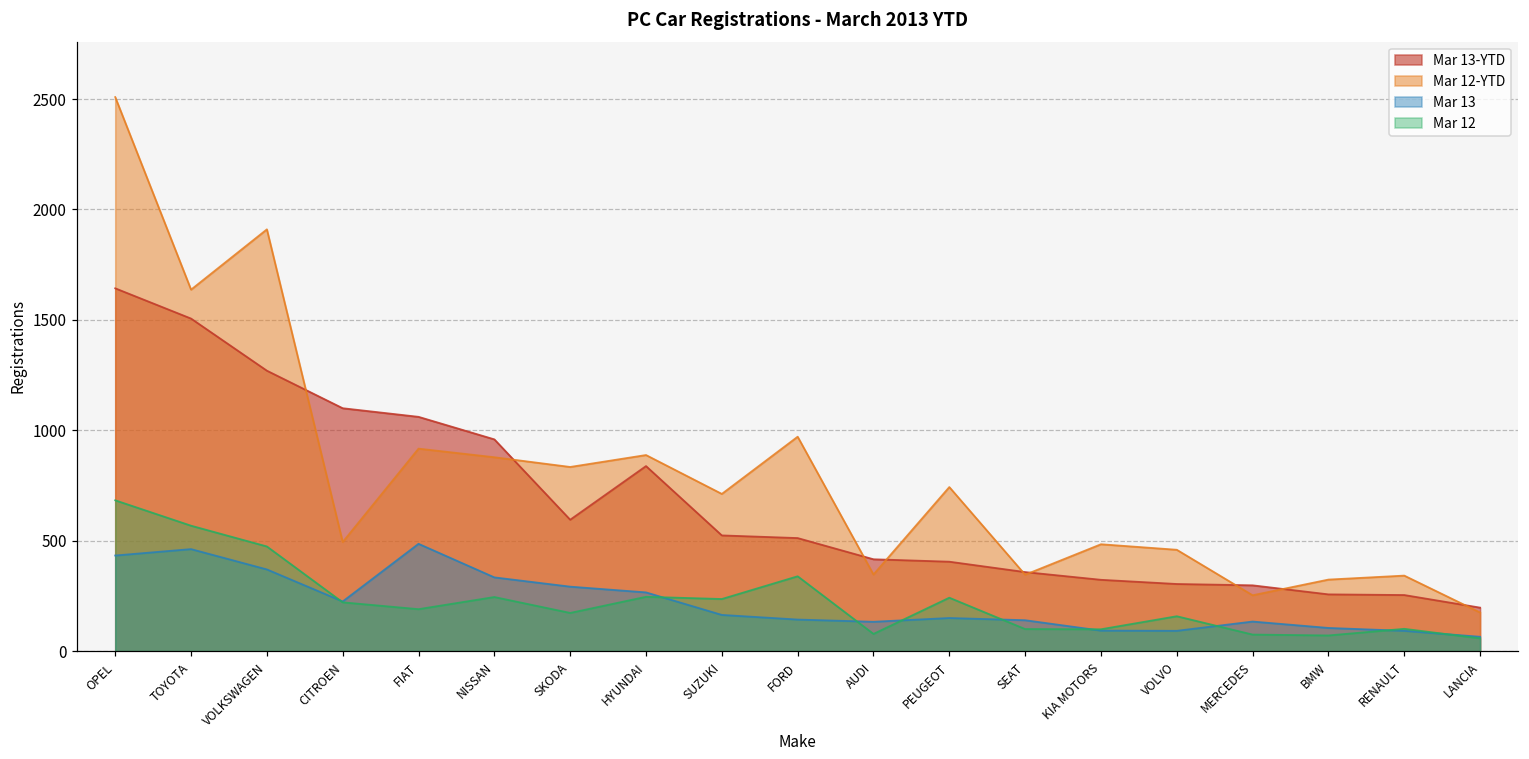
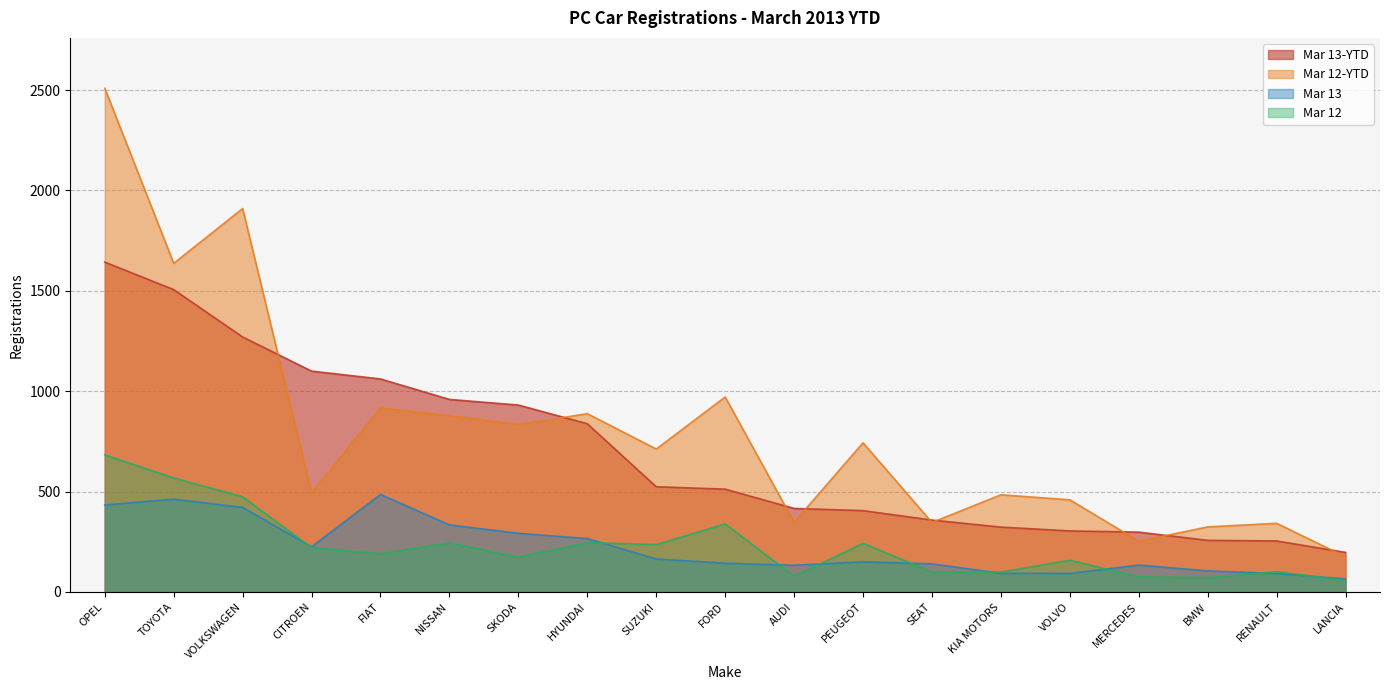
  {
    "Mar 13-YTD": {
      "OPEL": 1640,
      "TOYOTA": 1510,
      "VOLKSWAGEN": 1270,
      "CITROEN": 1100,
      "FIAT": 1060,
      "NISSAN": 960,
-     "SKODA": 600,
+     "SKODA": 930,
      "HYUNDAI": 840,
      "SUZUKI": 520,
      "FORD": 510,
      "AUDI": 420,
      "PEUGEOT": 410,
      "KIA MOTORS": 320,
      "VOLVO": 300,
      "MERCEDES": 300,
      "BMW": 260,
      "RENAULT": 250,
      "LANCIA": 200
    },
    "Mar 12-YTD": {
      "OPEL": 2510,
      "TOYOTA": 1640,
      "VOLKSWAGEN": 1910,
      "CITROEN": 490,
      "FIAT": 920,
      "NISSAN": 880,
      "SKODA": 830,
      "HYUNDAI": 890,
      "SUZUKI": 710,
      "FORD": 970,
      "AUDI": 350,
      "PEUGEOT": 740,
      "KIA MOTORS": 480,
      "VOLVO": 460,
      "MERCEDES": 250,
      "BMW": 320,
      "RENAULT": 340,
      "LANCIA": 180
    },
    "Mar 13": {
      "OPEL": 430,
      "TOYOTA": 460,
-     "VOLKSWAGEN": 370,
+     "VOLKSWAGEN": 420,
      "FIAT": 490,
      "NISSAN": 330,
      "SKODA": 290,
      "HYUNDAI": 270,
      "SUZUKI": 160,
      "FORD": 140,
      "AUDI": 130,
      "PEUGEOT": 150,
      "SEAT": 140,
      "VOLVO": 90,
      "MERCEDES": 130,
      "BMW": 110
    },
    "Mar 12": {
      "OPEL": 680,
      "TOYOTA": 570,
      "VOLKSWAGEN": 470,
      "FIAT": 190,
      "NISSAN": 250,
      "SKODA": 170,
      "HYUNDAI": 250,
      "SUZUKI": 240,
      "FORD": 340,
      "AUDI": 80,
      "PEUGEOT": 240,
      "SEAT": 100,
      "VOLVO": 160,
      "MERCEDES": 80,
      "BMW": 70
    }
  }
